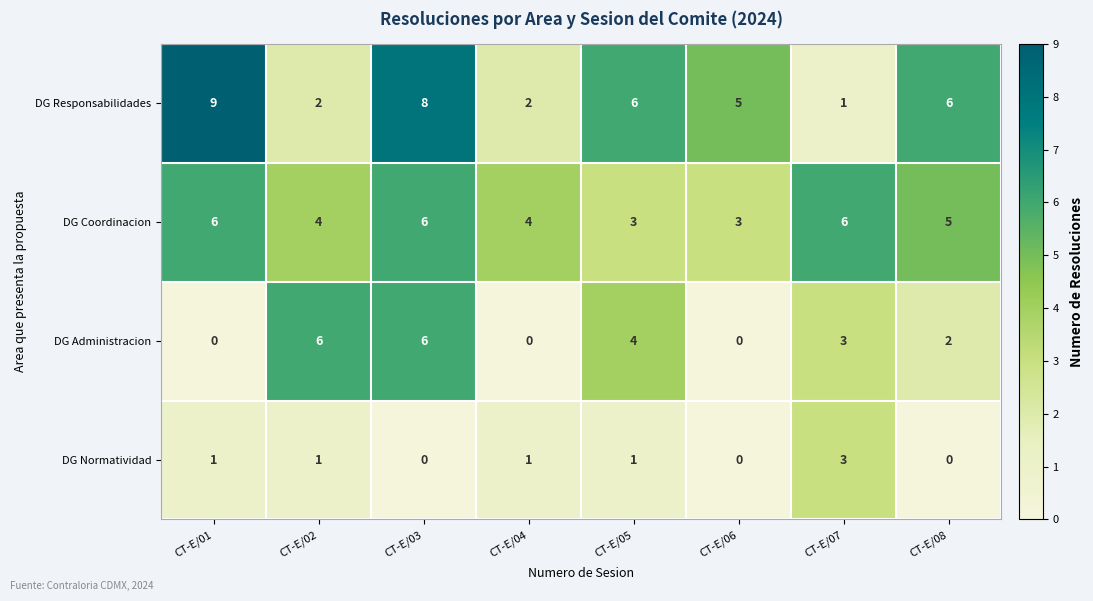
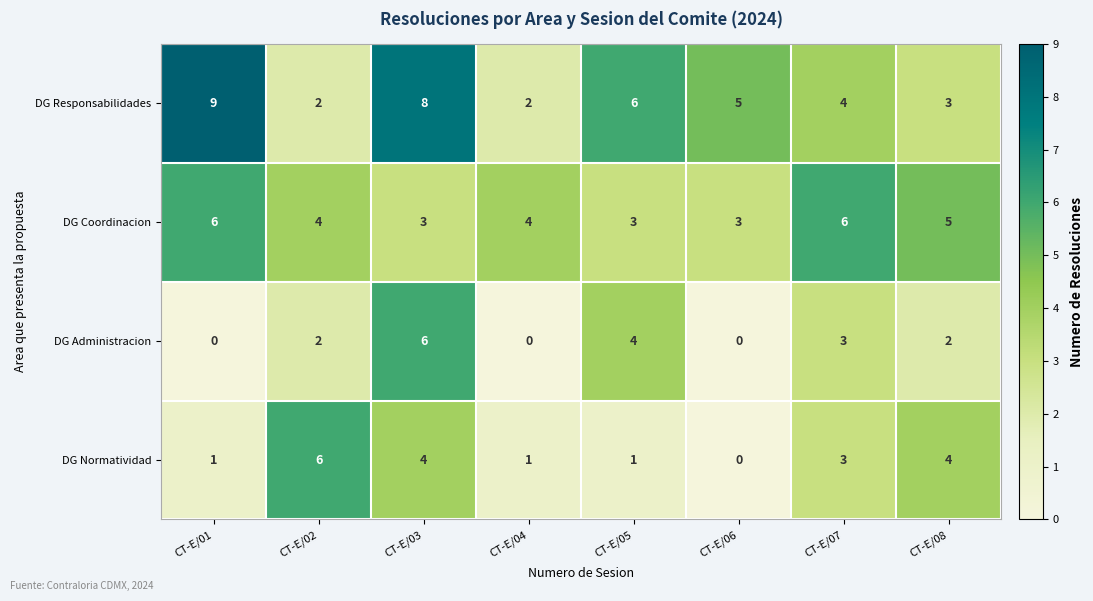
  {
    "DG Responsabilidades": {
      "CT-E/01": 9,
      "CT-E/02": 2,
      "CT-E/03": 8,
      "CT-E/04": 2,
      "CT-E/05": 6,
      "CT-E/06": 5,
-     "CT-E/07": 1,
-     "CT-E/08": 6
+     "CT-E/07": 4,
+     "CT-E/08": 3
    },
    "DG Coordinacion": {
      "CT-E/01": 6,
      "CT-E/02": 4,
-     "CT-E/03": 6,
+     "CT-E/03": 3,
      "CT-E/04": 4,
      "CT-E/05": 3,
      "CT-E/06": 3,
      "CT-E/07": 6,
      "CT-E/08": 5
    },
    "DG Administracion": {
      "CT-E/01": 0,
-     "CT-E/02": 6,
+     "CT-E/02": 2,
      "CT-E/03": 6,
      "CT-E/04": 0,
      "CT-E/05": 4,
      "CT-E/06": 0,
      "CT-E/07": 3,
      "CT-E/08": 2
    },
    "DG Normatividad": {
      "CT-E/01": 1,
-     "CT-E/02": 1,
-     "CT-E/03": 0,
+     "CT-E/02": 6,
+     "CT-E/03": 4,
      "CT-E/04": 1,
      "CT-E/05": 1,
      "CT-E/06": 0,
      "CT-E/07": 3,
-     "CT-E/08": 0
+     "CT-E/08": 4
    }
  }
